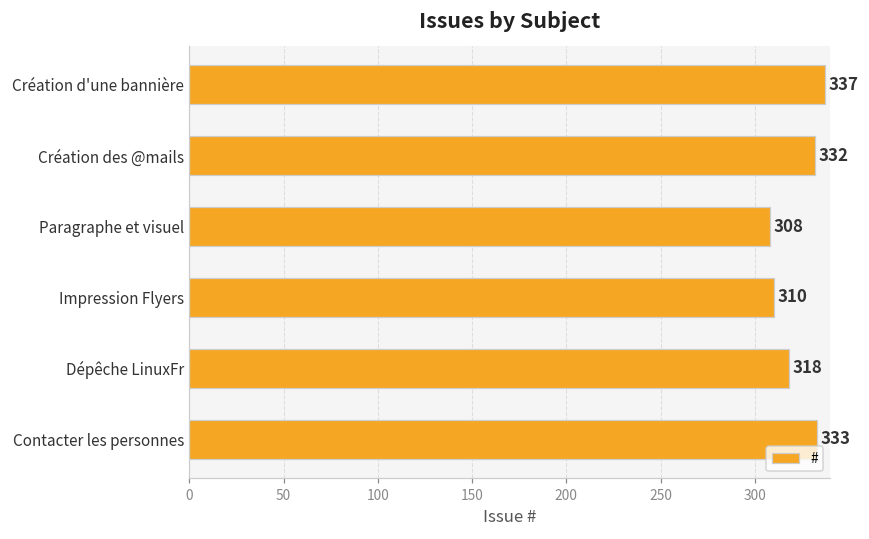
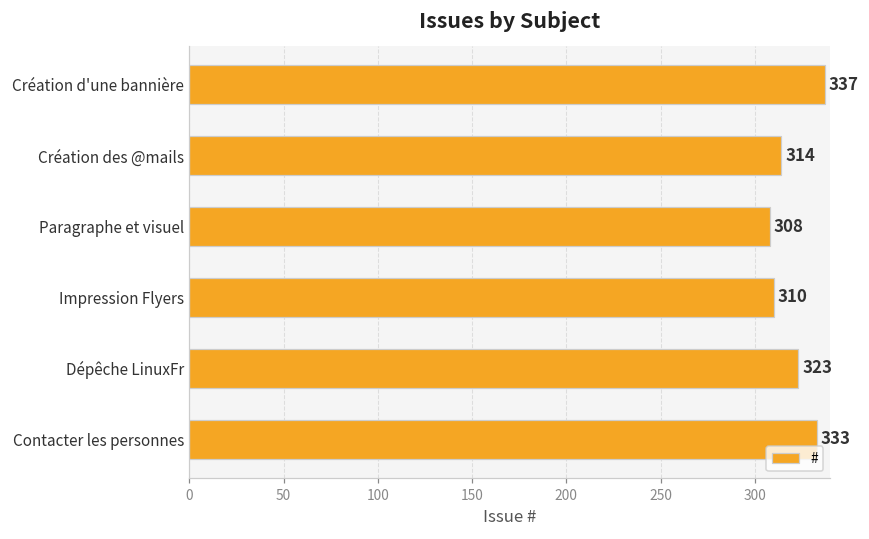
  {
    "Création d'une bannière": 337,
-   "Création des @mails": 332,
+   "Création des @mails": 314,
    "Paragraphe et visuel": 308,
    "Impression Flyers": 310,
-   "Dépêche LinuxFr": 318
+   "Dépêche LinuxFr": 323
  }
